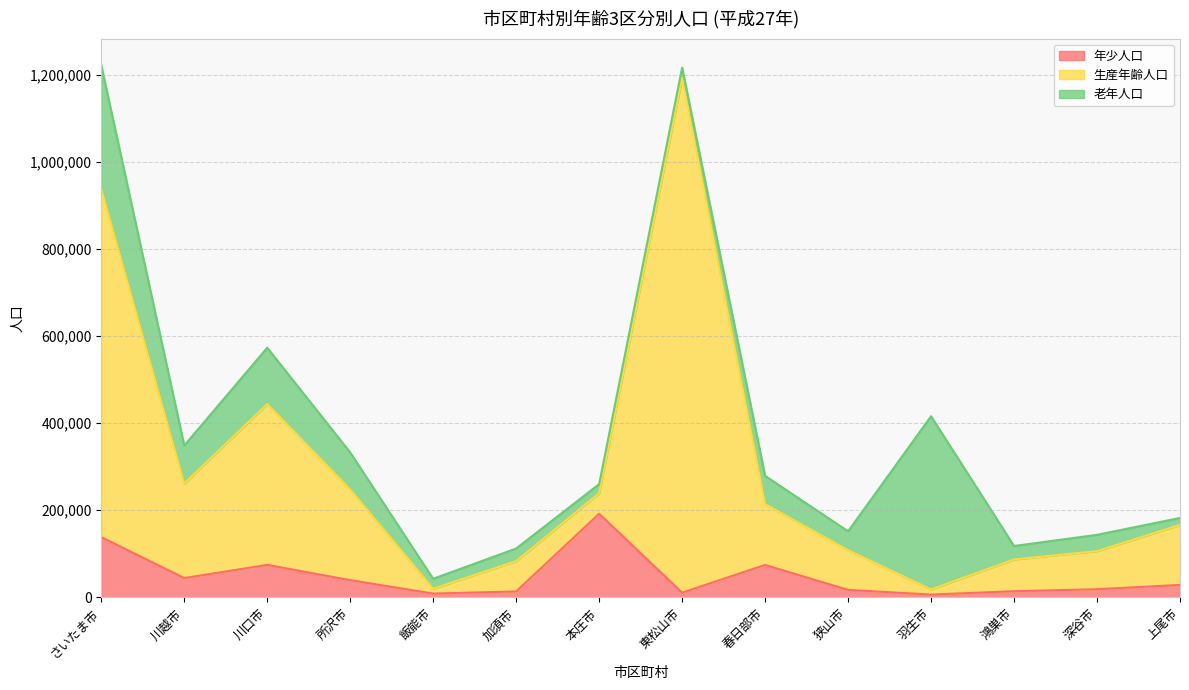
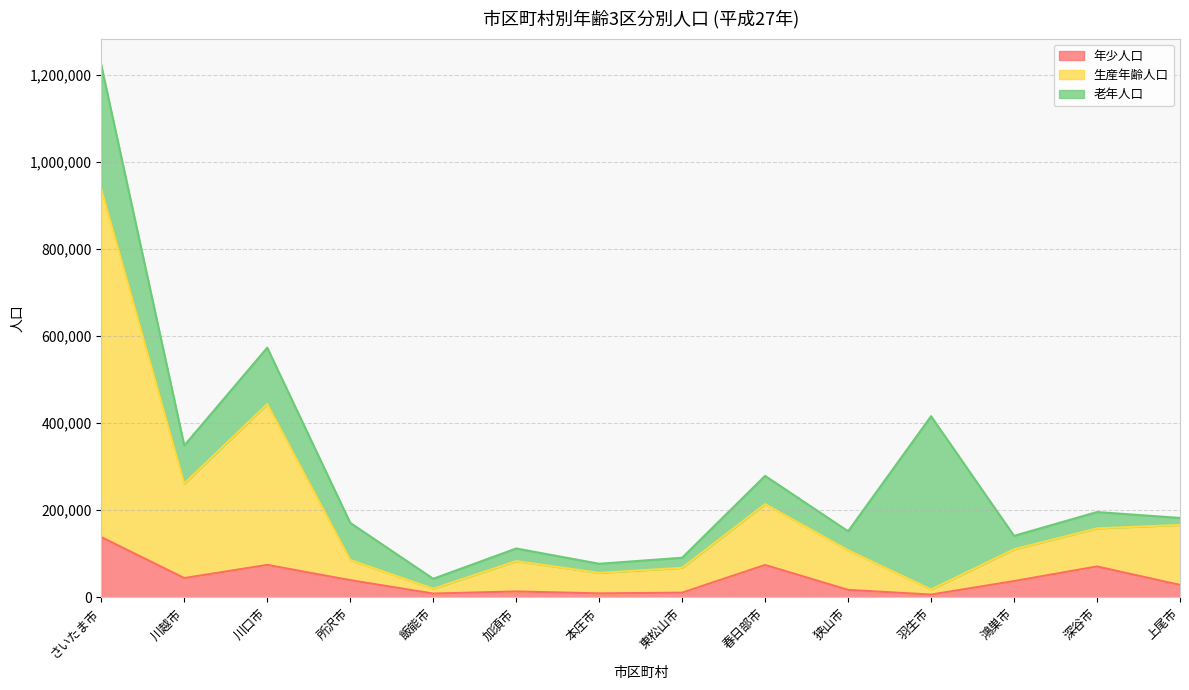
  {
    "年少人口": {
      "さいたま市": "140,000",
      "川越市": "40,000",
      "川口市": "70,000",
      "所沢市": "40,000",
      "飯能市": "10,000",
      "加須市": "10,000",
-     "本庄市": "190,000",
+     "本庄市": "10,000",
      "東松山市": "10,000",
      "春日部市": "70,000",
      "狭山市": "20,000",
      "羽生市": "10,000",
-     "鴻巣市": "10,000",
-     "深谷市": "20,000",
+     "鴻巣市": "40,000",
+     "深谷市": "70,000",
      "上尾市": "30,000"
    },
    "生産年齢人口": {
      "さいたま市": "800,000",
      "川越市": "220,000",
      "川口市": "370,000",
-     "所沢市": "210,000",
+     "所沢市": "50,000",
      "飯能市": "10,000",
      "加須市": "70,000",
      "本庄市": "50,000",
-     "東松山市": "1,180,000",
+     "東松山市": "60,000",
      "春日部市": "140,000",
      "狭山市": "90,000",
      "羽生市": "10,000",
      "鴻巣市": "70,000",
      "深谷市": "90,000",
      "上尾市": "140,000"
    },
    "老年人口": {
      "さいたま市": "280,000",
      "川越市": "90,000",
      "川口市": "130,000",
      "所沢市": "90,000",
      "飯能市": "20,000",
      "加須市": "30,000",
      "本庄市": "20,000",
      "東松山市": "20,000",
      "春日部市": "60,000",
      "狭山市": "40,000",
      "羽生市": "400,000",
      "鴻巣市": "30,000",
      "深谷市": "40,000",
      "上尾市": "20,000"
    }
  }
